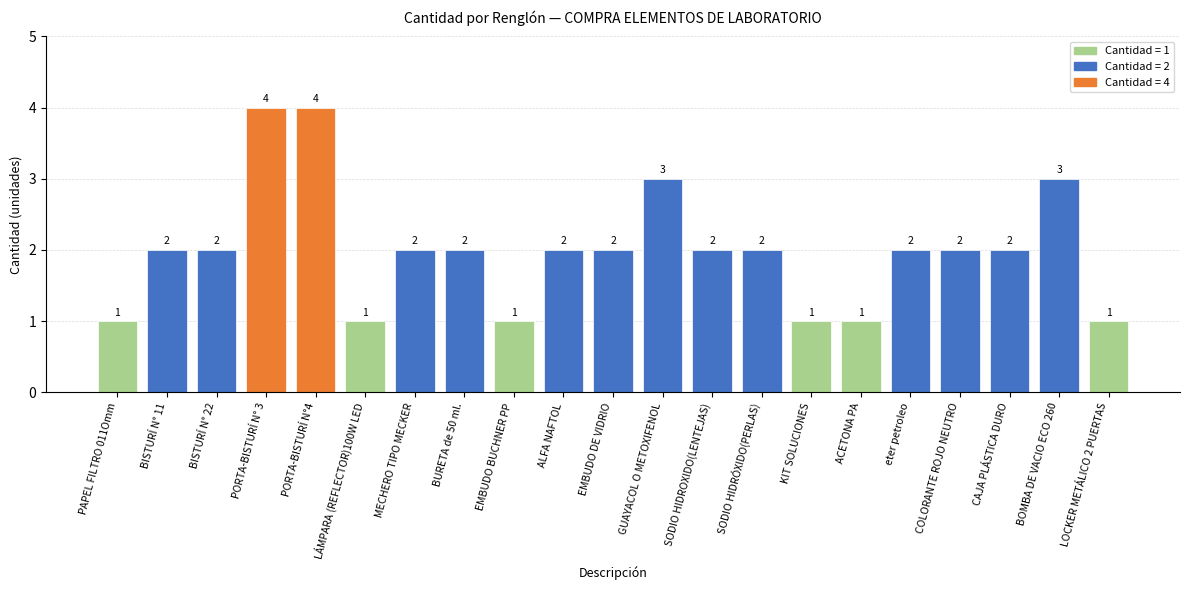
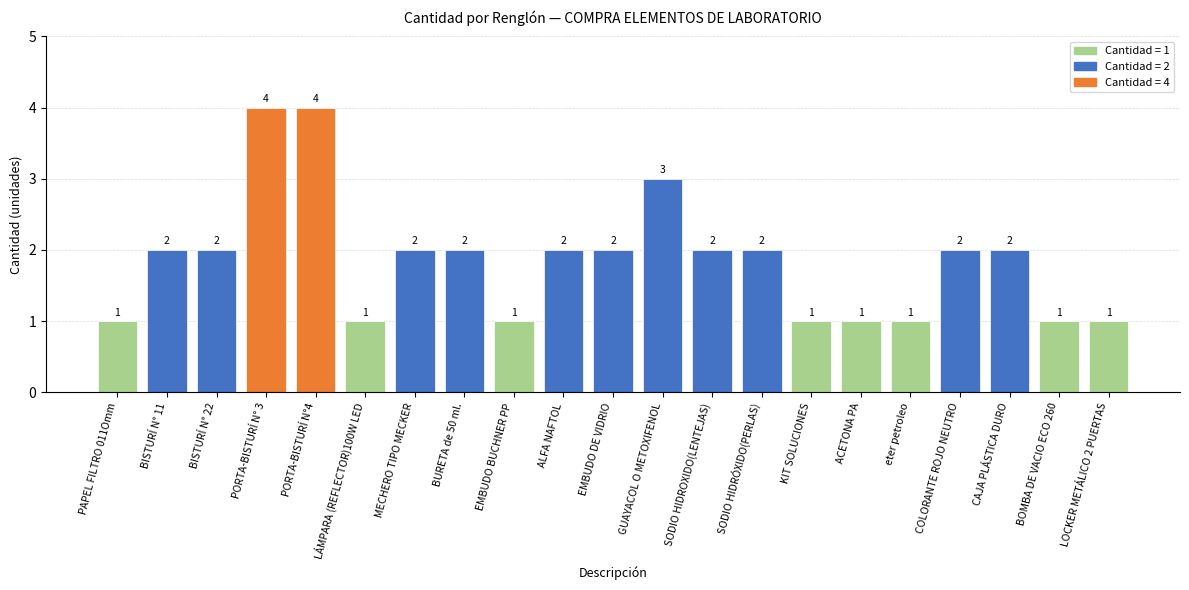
  {
    "PAPEL FILTRO 011Omm": 1,
    "BISTURÍ N° 11": 2,
    "BISTURÍ N° 22": 2,
    "PORTA-BISTURÍ N° 3": 4,
    "PORTA-BISTURÍ N°4": 4,
    "LÁMPARA (REFLECTOR)100W LED": 1,
    "MECHERO TIPO MECKER": 2,
    "BURETA de 50 ml.": 2,
    "EMBUDO BUCHNER PP": 1,
    "ALFA NAFTOL": 2,
    "EMBUDO DE VIDRIO": 2,
    "GUAYACOL O METOXIFENOL": 3,
    "SODIO HIDROXIDO(LENTEJAS)": 2,
    "SODIO HIDRÓXIDO(PERLAS)": 2,
    "KIT SOLUCIONES": 1,
    "ACETONA PA": 1,
-   "eter petroleo": 2,
+   "eter petroleo": 1,
    "COLORANTE ROJO NEUTRO": 2,
    "CAJA PLÁSTICA DURO": 2,
-   "BOMBA DE VACIO ECO 260": 3,
+   "BOMBA DE VACIO ECO 260": 1,
    "LOCKER METÁLICO 2 PUERTAS": 1
  }
